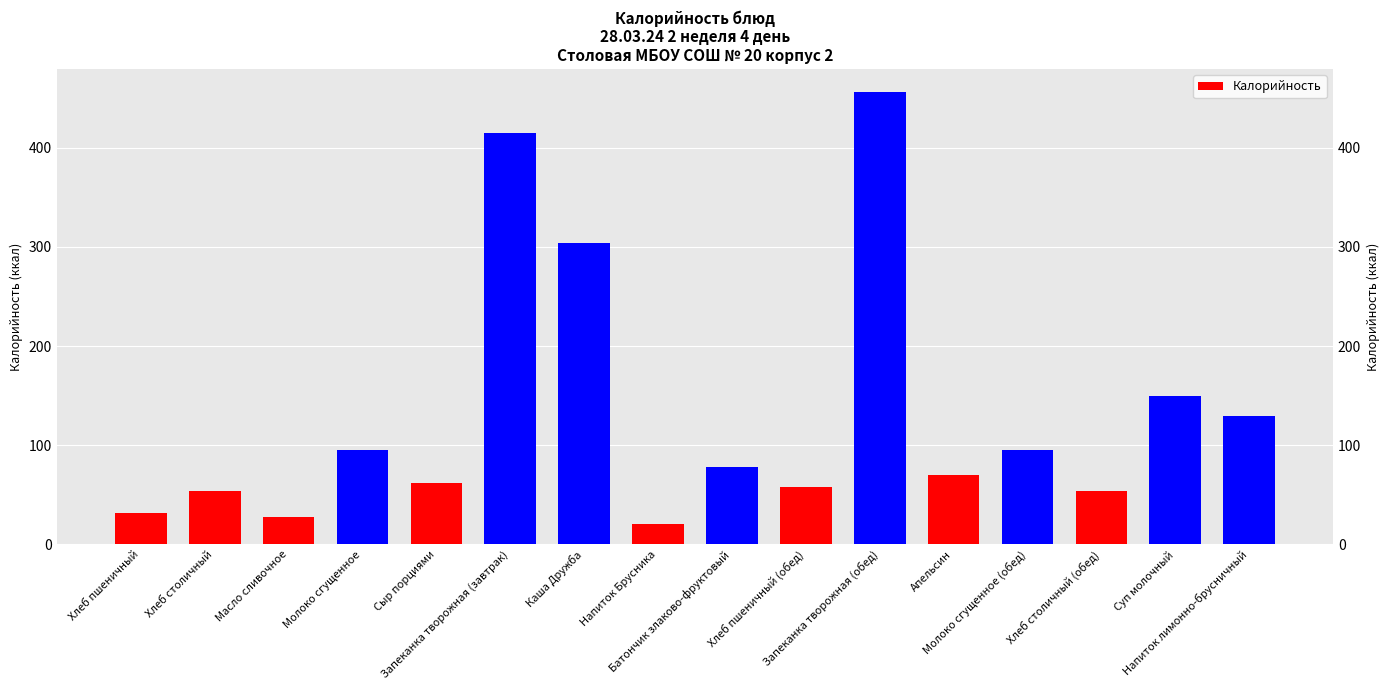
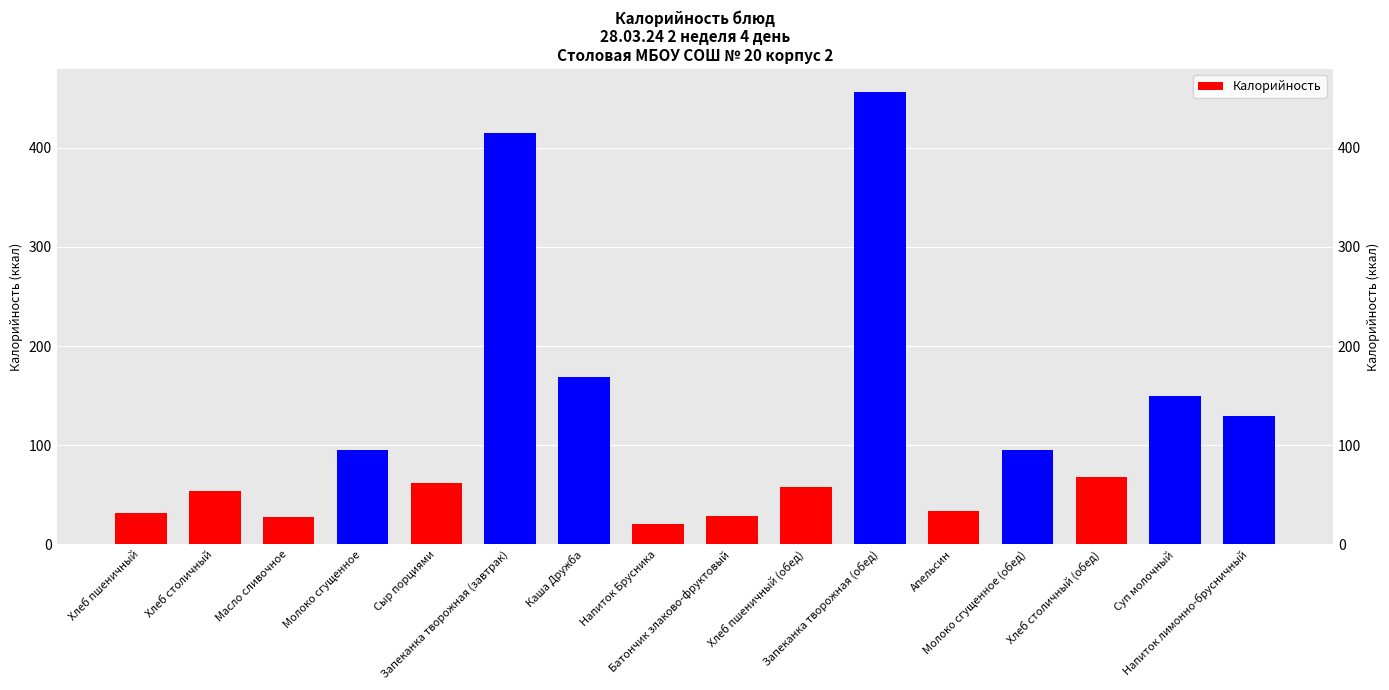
  {
    "Хлеб пшеничный": 30,
    "Хлеб столичный": 50,
    "Масло сливочное": 30,
    "Молоко сгущенное": 100,
    "Сыр порциями": 60,
    "Запеканка творожная (завтрак)": 420,
-   "Каша Дружба": 300,
+   "Каша Дружба": 170,
    "Напиток Брусника": 20,
-   "Батончик злаково-фруктовый": 80,
+   "Батончик злаково-фруктовый": 30,
    "Хлеб пшеничный (обед)": 60,
    "Запеканка творожная (обед)": 460,
-   "Апельсин": 70,
+   "Апельсин": 30,
    "Молоко сгущенное (обед)": 100,
-   "Хлеб столичный (обед)": 50,
+   "Хлеб столичный (обед)": 70,
    "Суп молочный": 150,
    "Напиток лимонно-брусничный": 130
  }
